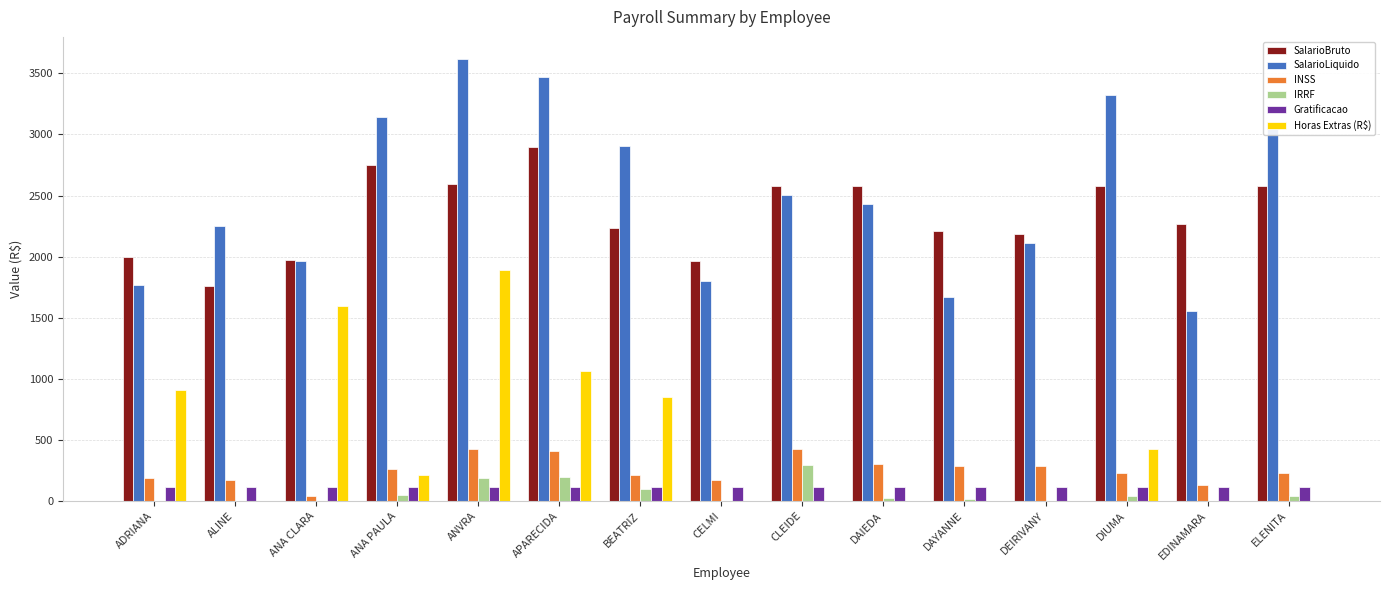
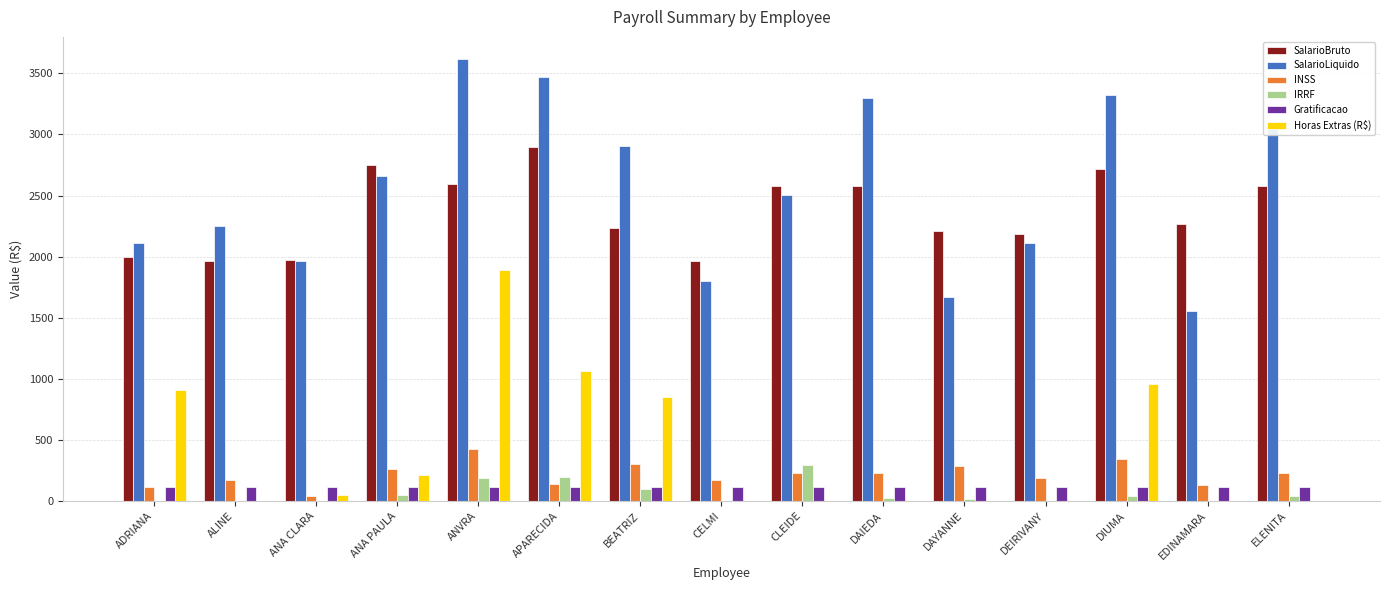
  {
    "SalarioBruto": {
      "ADRIANA": 2000,
-     "ALINE": 1760,
+     "ALINE": 1970,
      "ANA CLARA": 1970,
      "ANA PAULA": 2750,
      "ANVRA": 2590,
      "APARECIDA": 2900,
      "BEATRIZ": 2230,
      "CELMI": 1970,
      "CLEIDE": 2580,
      "DAIEDA": 2580,
      "DAYANNE": 2210,
      "DEIRIVANY": 2190,
-     "DIUMA": 2580,
+     "DIUMA": 2720,
      "EDINAMARA": 2270,
      "ELENITA": 2580
    },
    "SalarioLiquido": {
-     "ADRIANA": 1760,
+     "ADRIANA": 2110,
      "ALINE": 2250,
      "ANA CLARA": 1960,
-     "ANA PAULA": 3150,
+     "ANA PAULA": 2660,
      "ANVRA": 3620,
      "APARECIDA": 3470,
      "BEATRIZ": 2910,
      "CELMI": 1800,
      "CLEIDE": 2510,
-     "DAIEDA": 2430,
+     "DAIEDA": 3300,
      "DAYANNE": 1670,
      "DEIRIVANY": 2110,
      "DIUMA": 3320,
      "EDINAMARA": 1560
    },
    "INSS": {
-     "ADRIANA": 190,
+     "ADRIANA": 120,
      "ALINE": 170,
      "ANA CLARA": 40,
      "ANA PAULA": 270,
      "ANVRA": 430,
-     "APARECIDA": 410,
-     "BEATRIZ": 220,
+     "APARECIDA": 140,
+     "BEATRIZ": 310,
      "CELMI": 170,
-     "CLEIDE": 420,
-     "DAIEDA": 300,
+     "CLEIDE": 230,
+     "DAIEDA": 230,
      "DAYANNE": 280,
-     "DEIRIVANY": 290,
-     "DIUMA": 230,
+     "DEIRIVANY": 190,
+     "DIUMA": 350,
      "EDINAMARA": 130,
      "ELENITA": 230
    },
    "IRRF": {
      "ADRIANA": 0,
      "ALINE": 0,
      "ANA CLARA": 0,
      "ANA PAULA": 50,
      "ANVRA": 190,
      "APARECIDA": 200,
      "BEATRIZ": 100,
      "CELMI": 0,
      "CLEIDE": 300,
      "DAIEDA": 30,
      "DEIRIVANY": 0,
      "DIUMA": 40,
      "EDINAMARA": 0,
      "ELENITA": 40
    },
    "Gratificacao": {
      "ADRIANA": 120,
      "ALINE": 120,
      "ANA CLARA": 120,
      "ANA PAULA": 120,
      "ANVRA": 120,
      "APARECIDA": 120,
      "BEATRIZ": 120,
      "CELMI": 120,
      "CLEIDE": 120,
      "DAIEDA": 120,
      "DAYANNE": 120,
      "DEIRIVANY": 120,
      "DIUMA": 120,
      "EDINAMARA": 120,
      "ELENITA": 120
    },
    "Horas Extras (R$)": {
      "ADRIANA": 910,
      "ALINE": 0,
-     "ANA CLARA": 1600,
+     "ANA CLARA": 50,
      "ANA PAULA": 210,
      "ANVRA": 1890,
      "APARECIDA": 1070,
      "BEATRIZ": 850,
      "CELMI": 0,
      "CLEIDE": 0,
      "DAIEDA": 0,
      "DAYANNE": 0,
      "DEIRIVANY": 0,
-     "DIUMA": 430,
+     "DIUMA": 950,
      "EDINAMARA": 0,
      "ELENITA": 0
    }
  }
